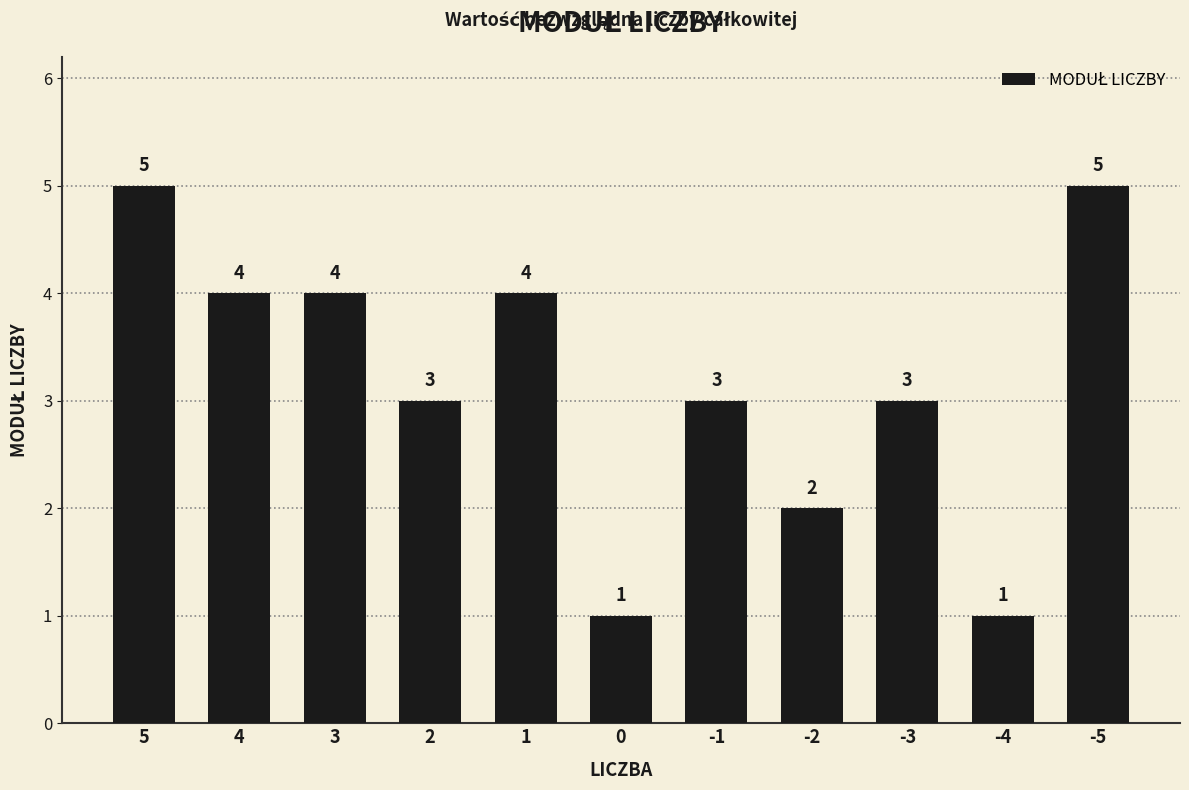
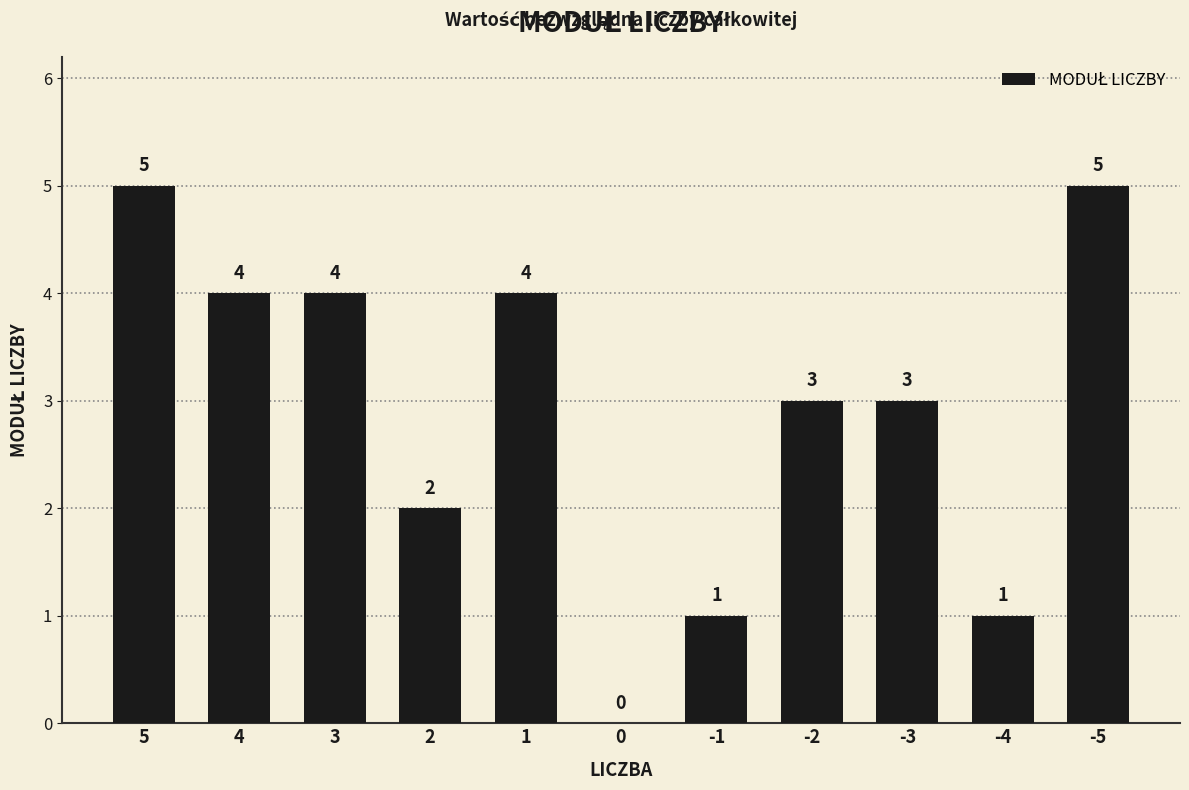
  {
    "5": 5,
    "4": 4,
    "3": 4,
-   "2": 3,
+   "2": 2,
    "1": 4,
-   "0": 1,
-   "-1": 3,
-   "-2": 2,
+   "0": 0,
+   "-1": 1,
+   "-2": 3,
    "-3": 3,
    "-4": 1,
    "-5": 5
  }
